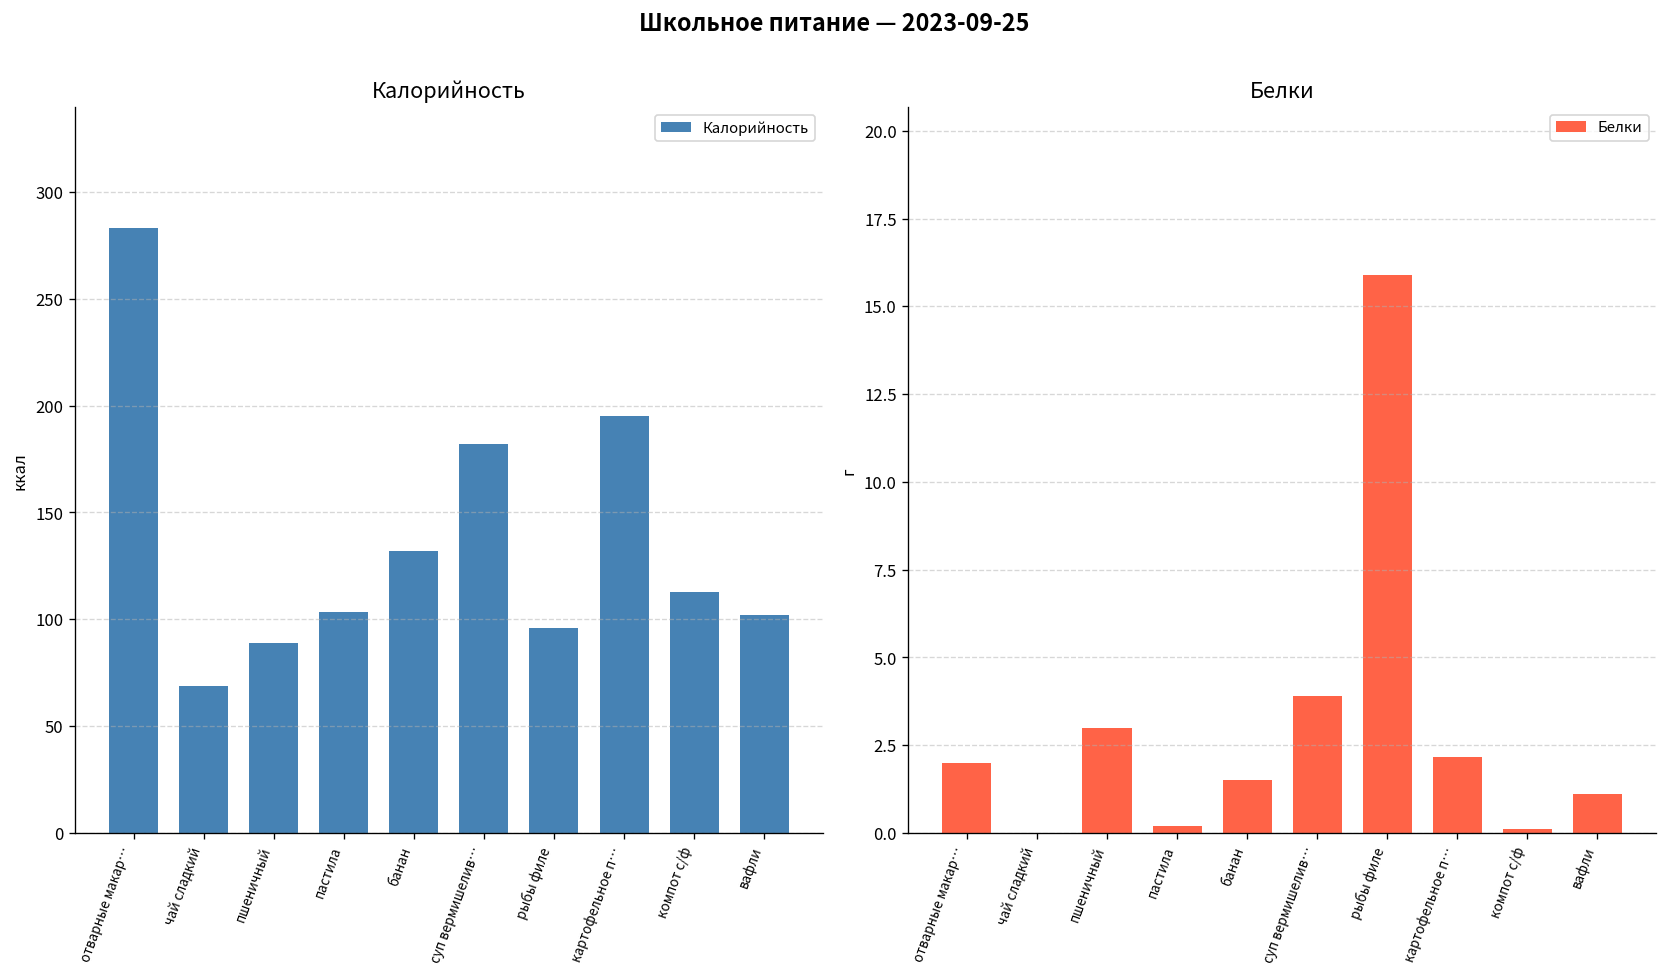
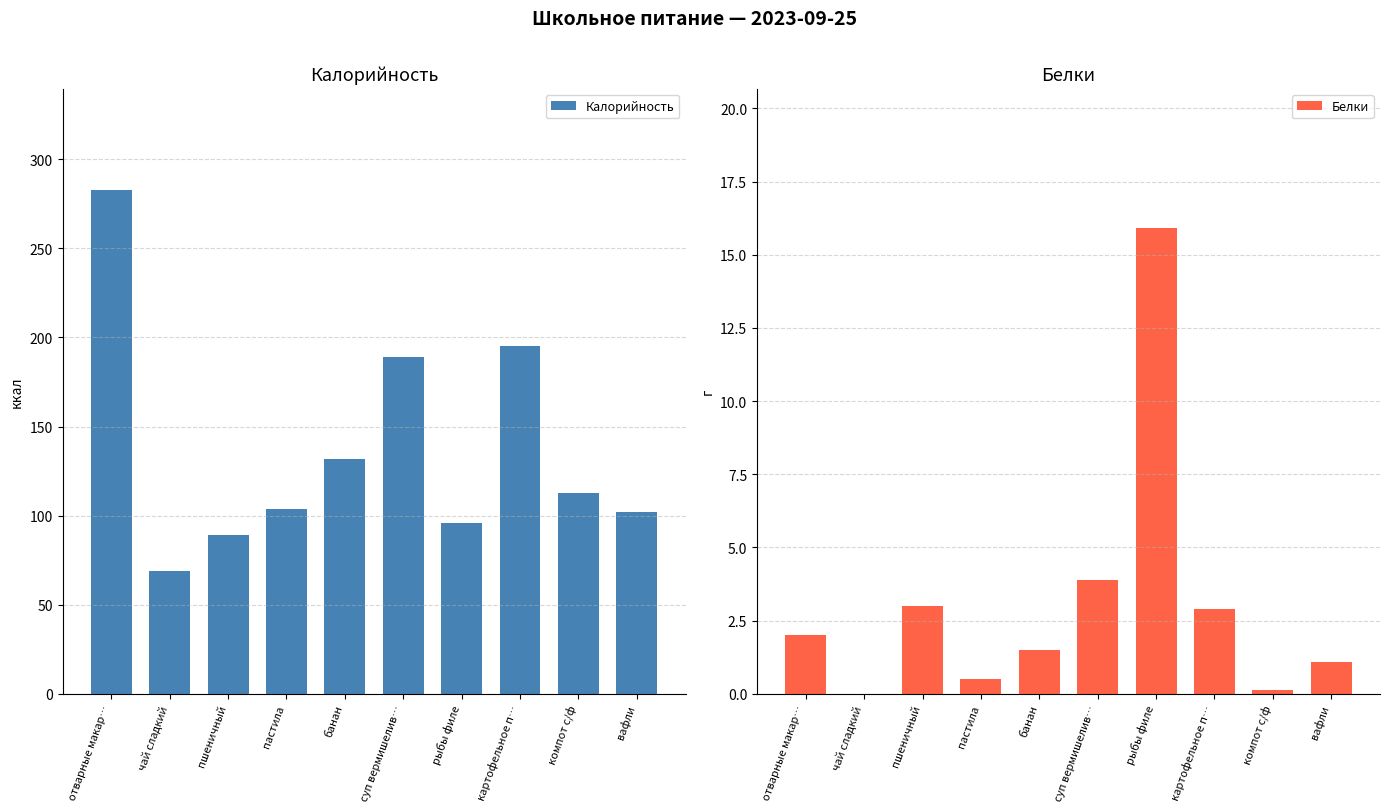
  {
    "Калорийность": {
      "отварные макар…": 283,
      "чай сладкий": 69,
      "пшеничный": 89,
      "пастила": 104,
      "банан": 132,
-     "суп вермишелив…": 182,
+     "суп вермишелив…": 189,
      "рыбы филе": 96,
      "картофельное п…": 195,
      "компот с/ф": 113,
      "вафли": 102
    },
    "Белки": {
      "отварные макар…": 2.0,
      "чай сладкий": 0.0,
      "пшеничный": 3.0,
-     "пастила": 0.2,
+     "пастила": 0.5,
      "банан": 1.5,
      "суп вермишелив…": 3.9,
      "рыбы филе": 15.9,
-     "картофельное п…": 2.2,
+     "картофельное п…": 2.9,
      "компот с/ф": 0.1,
      "вафли": 1.1
    }
  }
